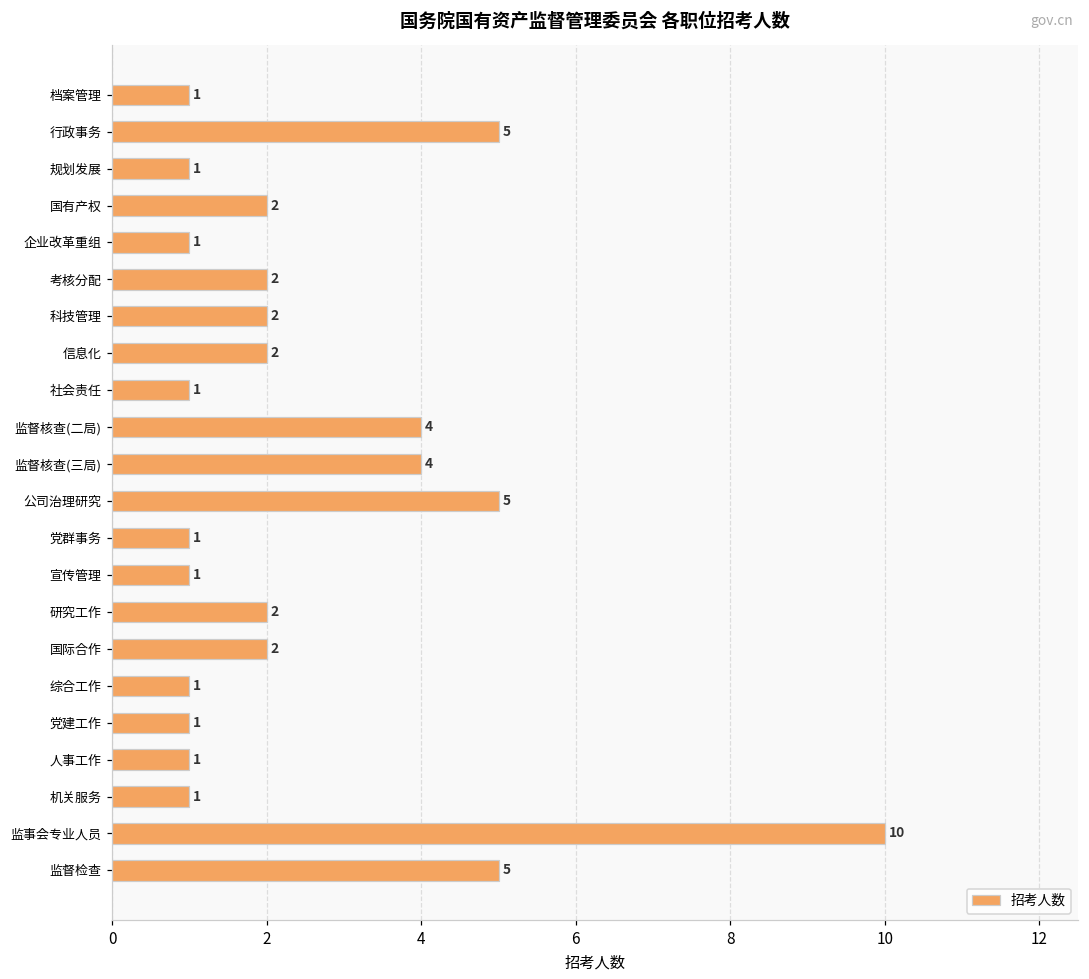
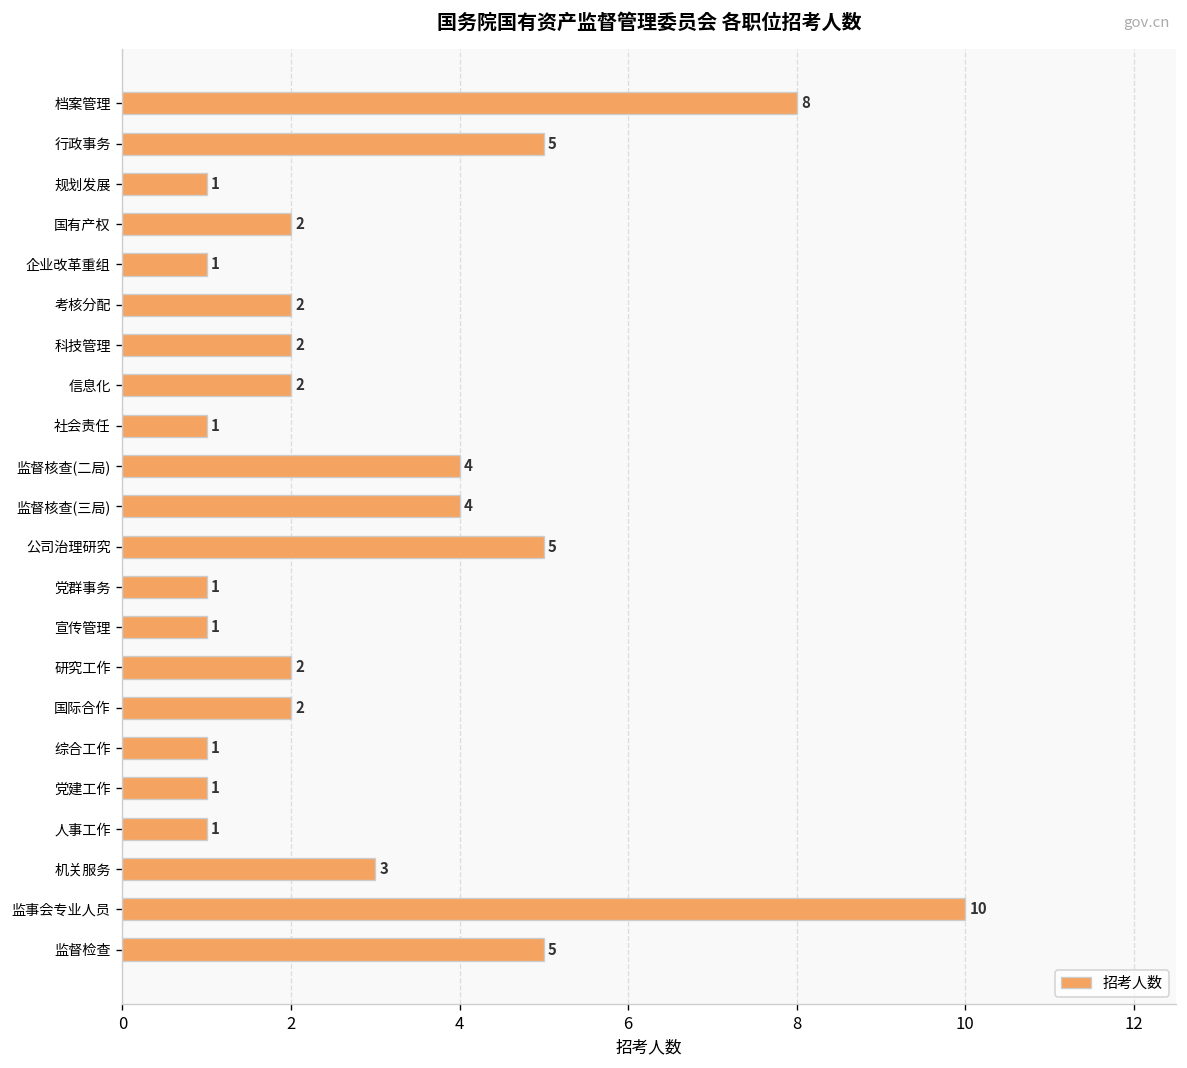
  {
-   "档案管理": 1,
+   "档案管理": 8,
    "行政事务": 5,
    "规划发展": 1,
    "国有产权": 2,
    "企业改革重组": 1,
    "考核分配": 2,
    "科技管理": 2,
    "信息化": 2,
    "社会责任": 1,
    "监督核查(二局)": 4,
    "监督核查(三局)": 4,
    "公司治理研究": 5,
    "党群事务": 1,
    "宣传管理": 1,
    "研究工作": 2,
    "国际合作": 2,
    "综合工作": 1,
    "党建工作": 1,
    "人事工作": 1,
-   "机关服务": 1,
+   "机关服务": 3,
    "监事会专业人员": 10,
    "监督检查": 5
  }
